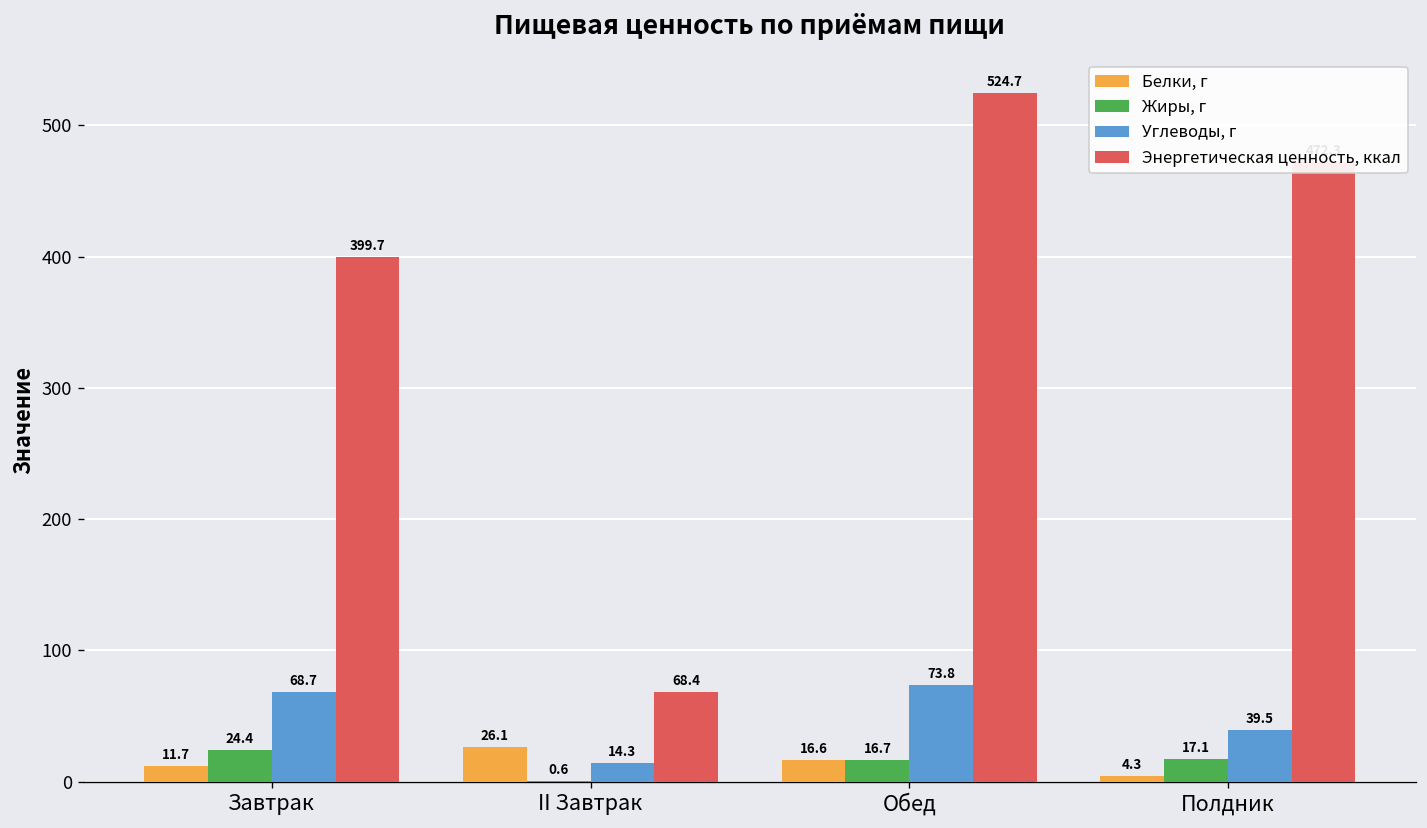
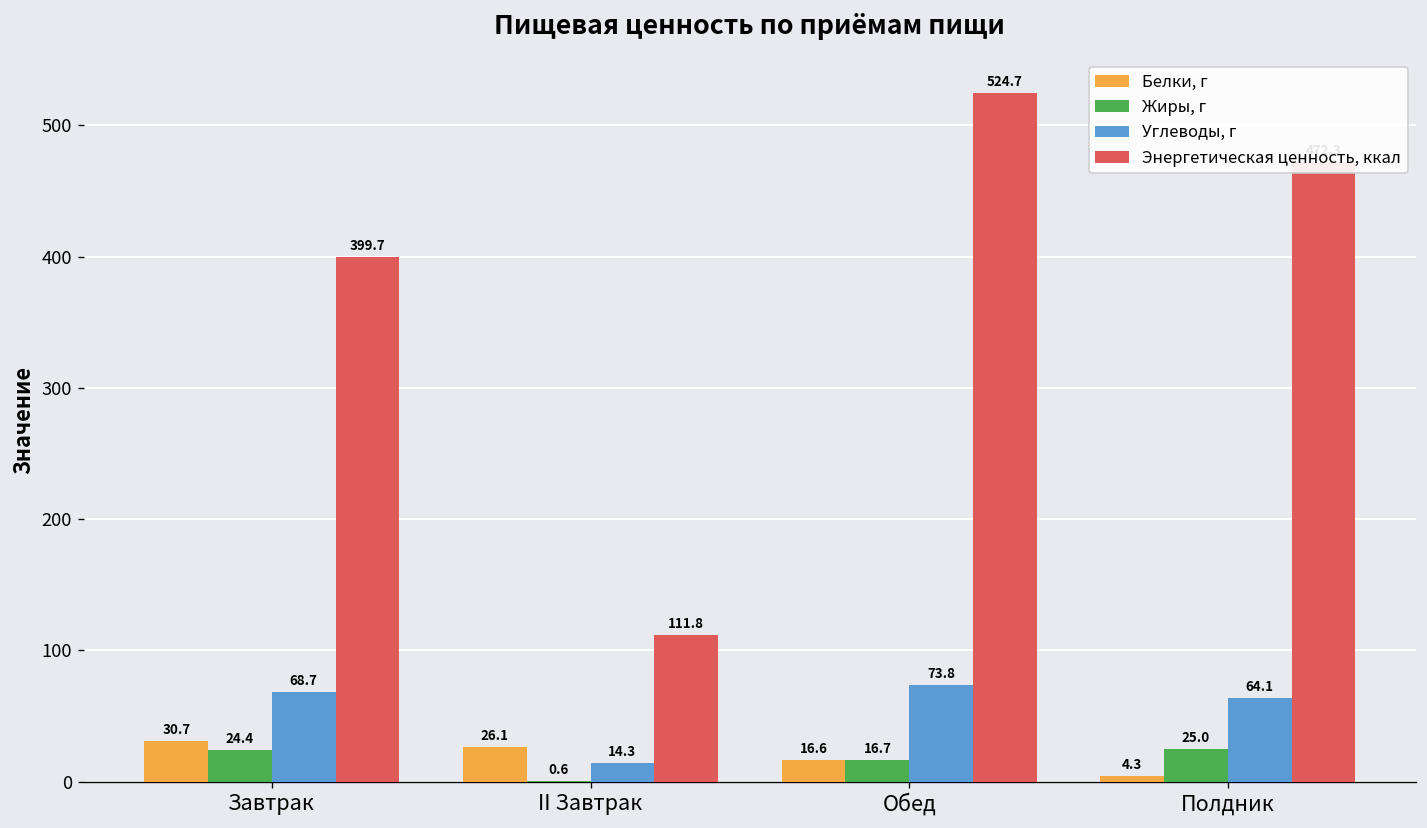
  {
    "Белки, г": {
-     "Завтрак": 11.7,
+     "Завтрак": 30.7,
      "II Завтрак": 26.1,
      "Обед": 16.6,
      "Полдник": 4.3
    },
    "Жиры, г": {
      "Завтрак": 24.4,
      "II Завтрак": 0.6,
      "Обед": 16.7,
-     "Полдник": 17.1
+     "Полдник": 25.0
    },
    "Углеводы, г": {
      "Завтрак": 68.7,
      "II Завтрак": 14.3,
      "Обед": 73.8,
-     "Полдник": 39.5
+     "Полдник": 64.1
    },
    "Энергетическая ценность, ккал": {
      "Завтрак": 399.7,
-     "II Завтрак": 68.4,
+     "II Завтрак": 111.8,
      "Обед": 524.7
    }
  }
